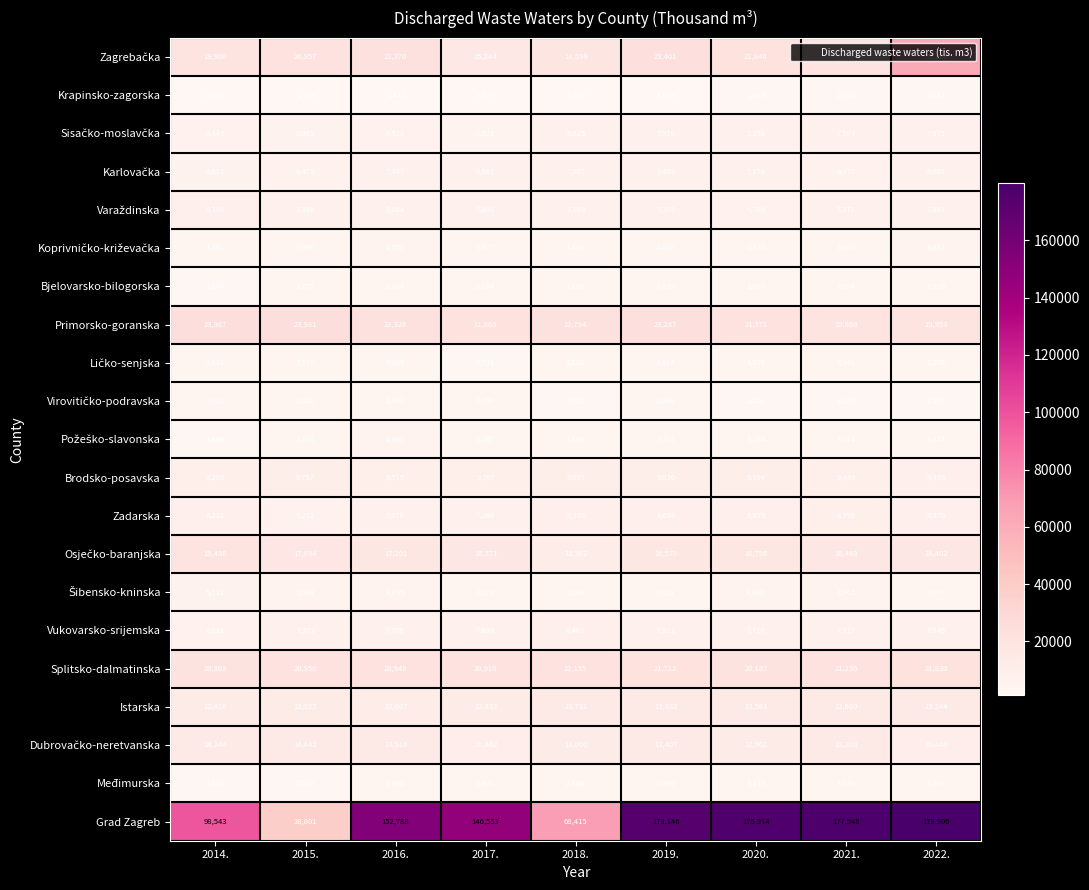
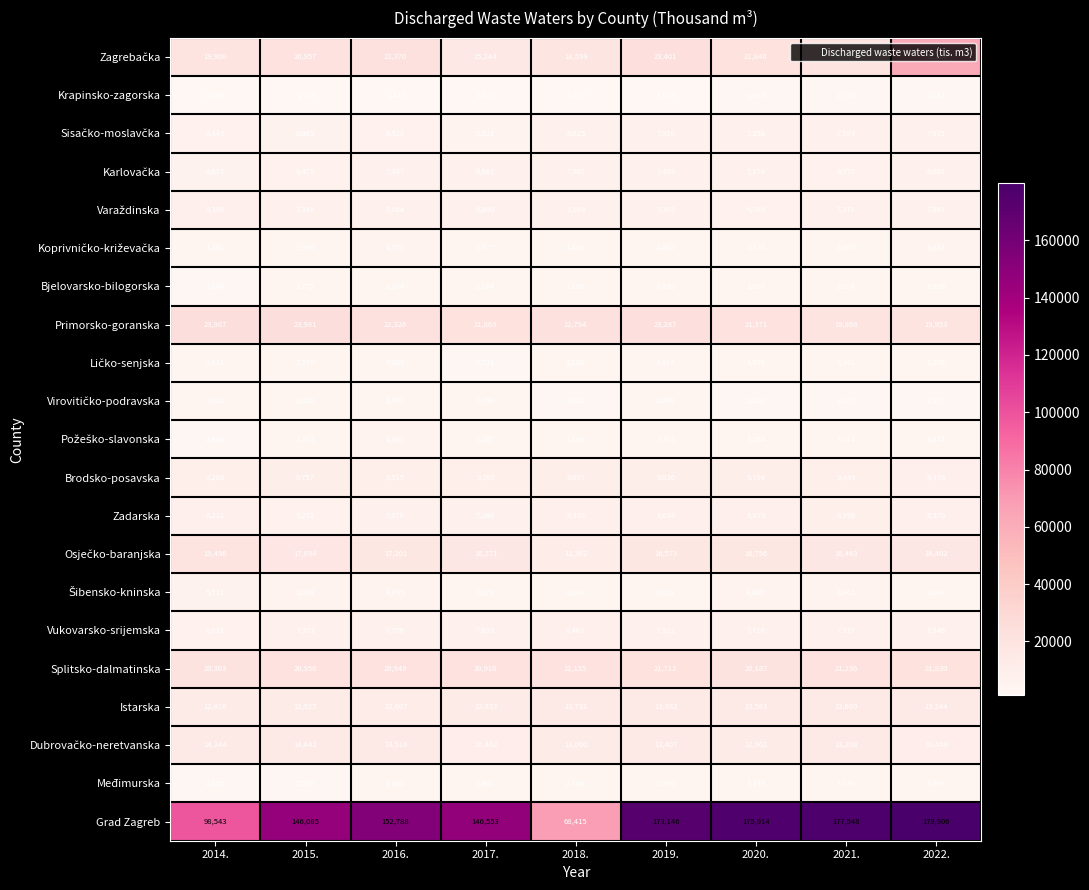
  {
    "Grad Zagreb": {
      "2014.": "98,543",
-     "2015.": "38,801",
+     "2015.": "146,085",
      "2016.": "152,788",
      "2017.": "146,553",
      "2018.": "68,415",
      "2019.": "173,146",
      "2020.": "175,914",
      "2021.": "177,548",
      "2022.": "179,906"
    }
  }
